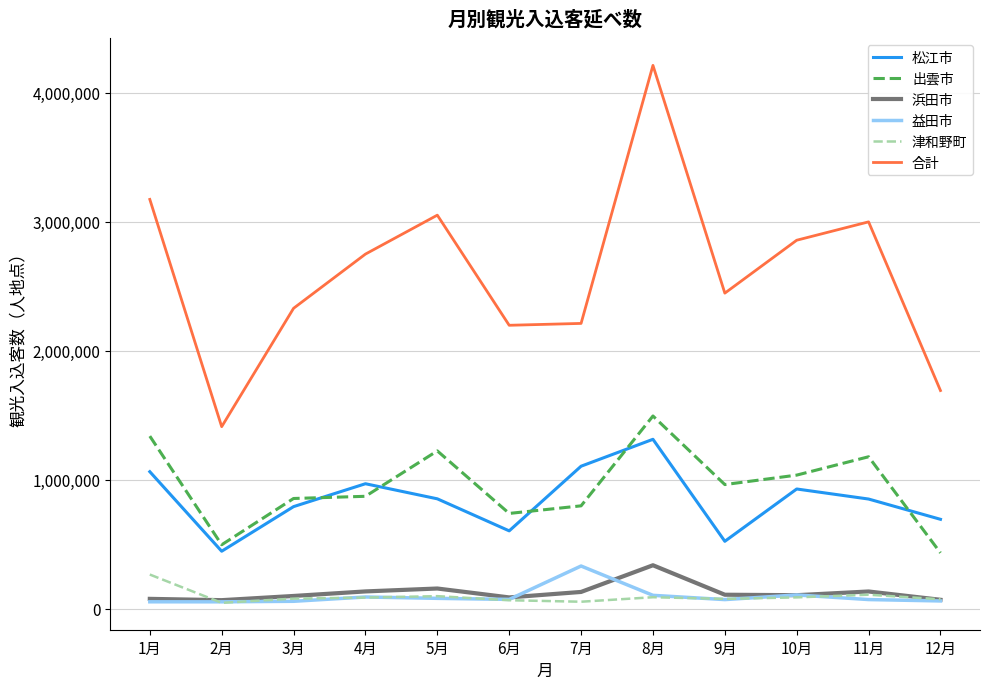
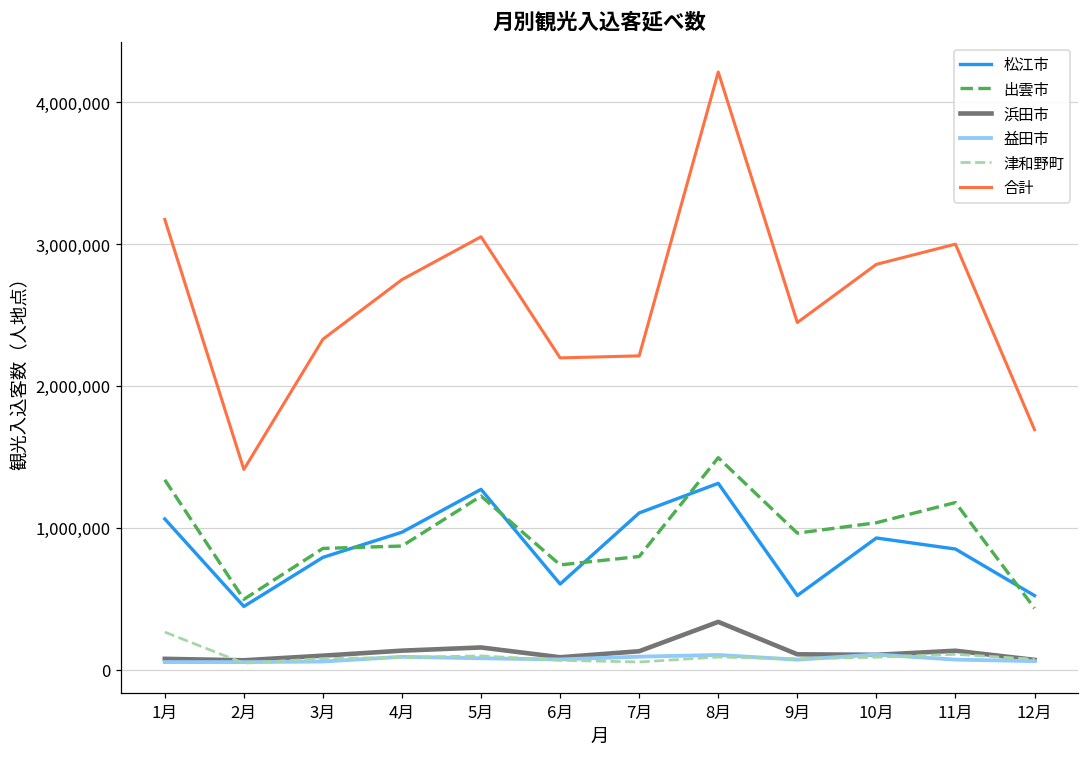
  {
    "松江市": {
      "1月": "1,060,000",
      "2月": "450,000",
      "3月": "790,000",
      "4月": "970,000",
-     "5月": "850,000",
+     "5月": "1,270,000",
      "6月": "600,000",
      "7月": "1,110,000",
      "8月": "1,310,000",
      "9月": "520,000",
      "10月": "930,000",
      "11月": "850,000",
-     "12月": "690,000"
+     "12月": "520,000"
    },
    "出雲市": {
      "1月": "1,340,000",
      "2月": "500,000",
      "3月": "860,000",
      "4月": "870,000",
      "5月": "1,220,000",
      "6月": "740,000",
      "7月": "800,000",
      "8月": "1,490,000",
      "9月": "960,000",
      "10月": "1,040,000",
      "11月": "1,180,000",
      "12月": "430,000"
    },
    "浜田市": {
      "1月": "80,000",
      "3月": "100,000",
      "4月": "130,000",
      "5月": "160,000",
      "7月": "130,000",
      "8月": "340,000",
      "9月": "110,000",
      "11月": "130,000"
    },
    "益田市": {
      "1月": "50,000",
      "3月": "60,000",
-     "7月": "330,000",
+     "7月": "90,000",
      "11月": "70,000"
    },
    "津和野町": {
      "1月": "270,000",
      "3月": "80,000",
      "7月": "50,000",
      "11月": "110,000"
    },
    "合計": {
      "1月": "3,170,000",
      "2月": "1,410,000",
      "3月": "2,330,000",
      "4月": "2,750,000",
      "5月": "3,050,000",
      "6月": "2,200,000",
      "7月": "2,210,000",
      "8月": "4,210,000",
      "9月": "2,450,000",
      "10月": "2,860,000",
      "11月": "3,000,000",
      "12月": "1,690,000"
    }
  }
